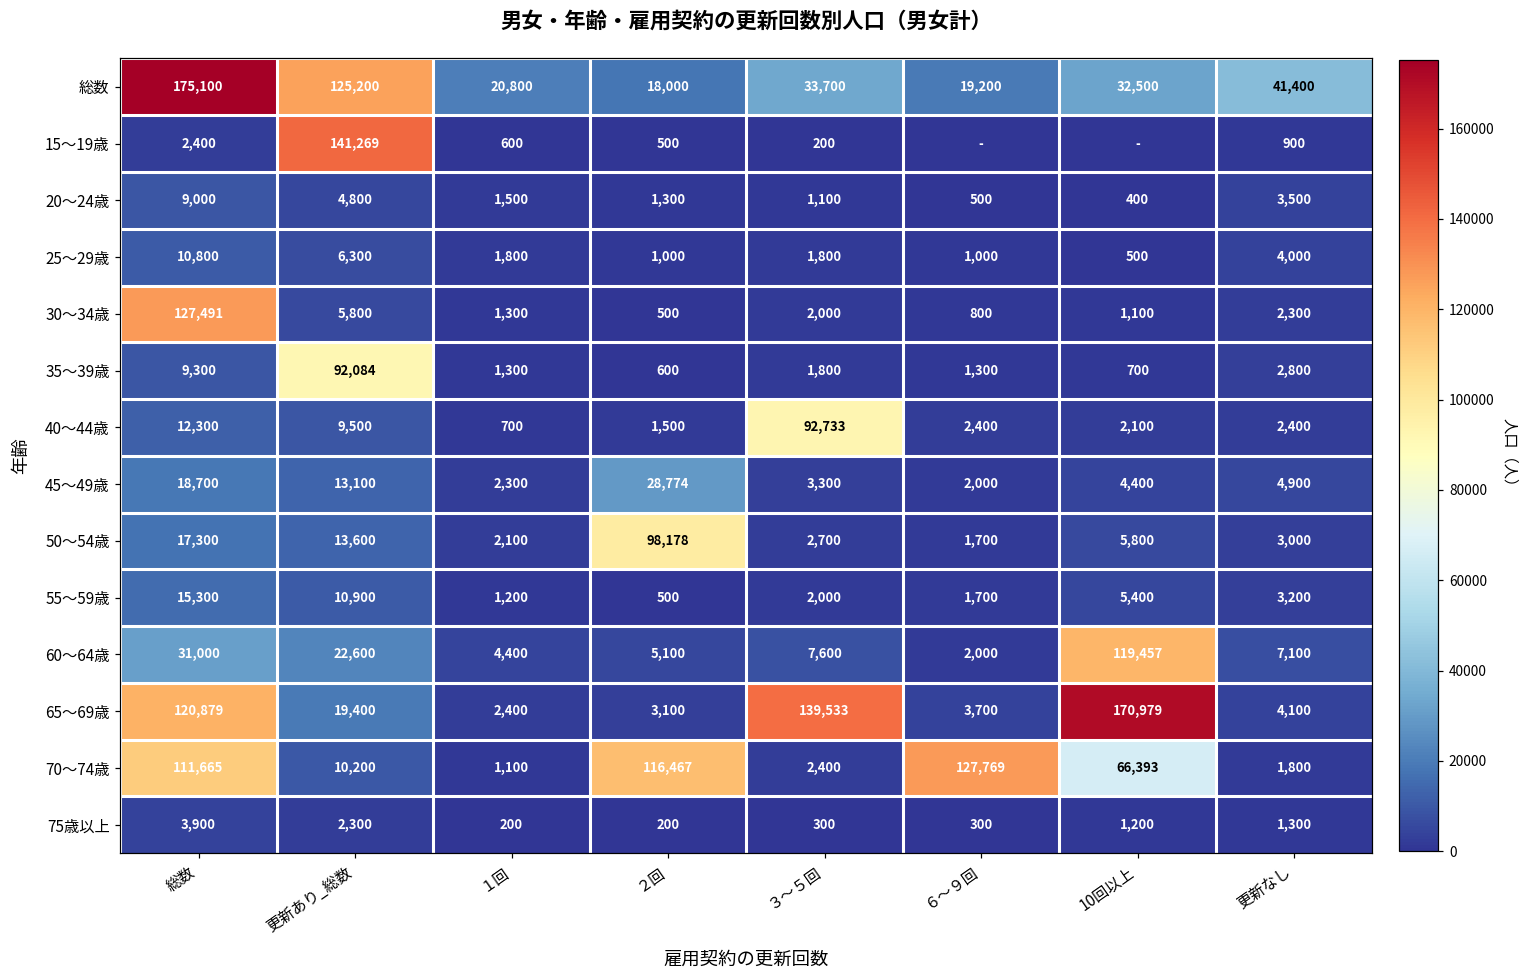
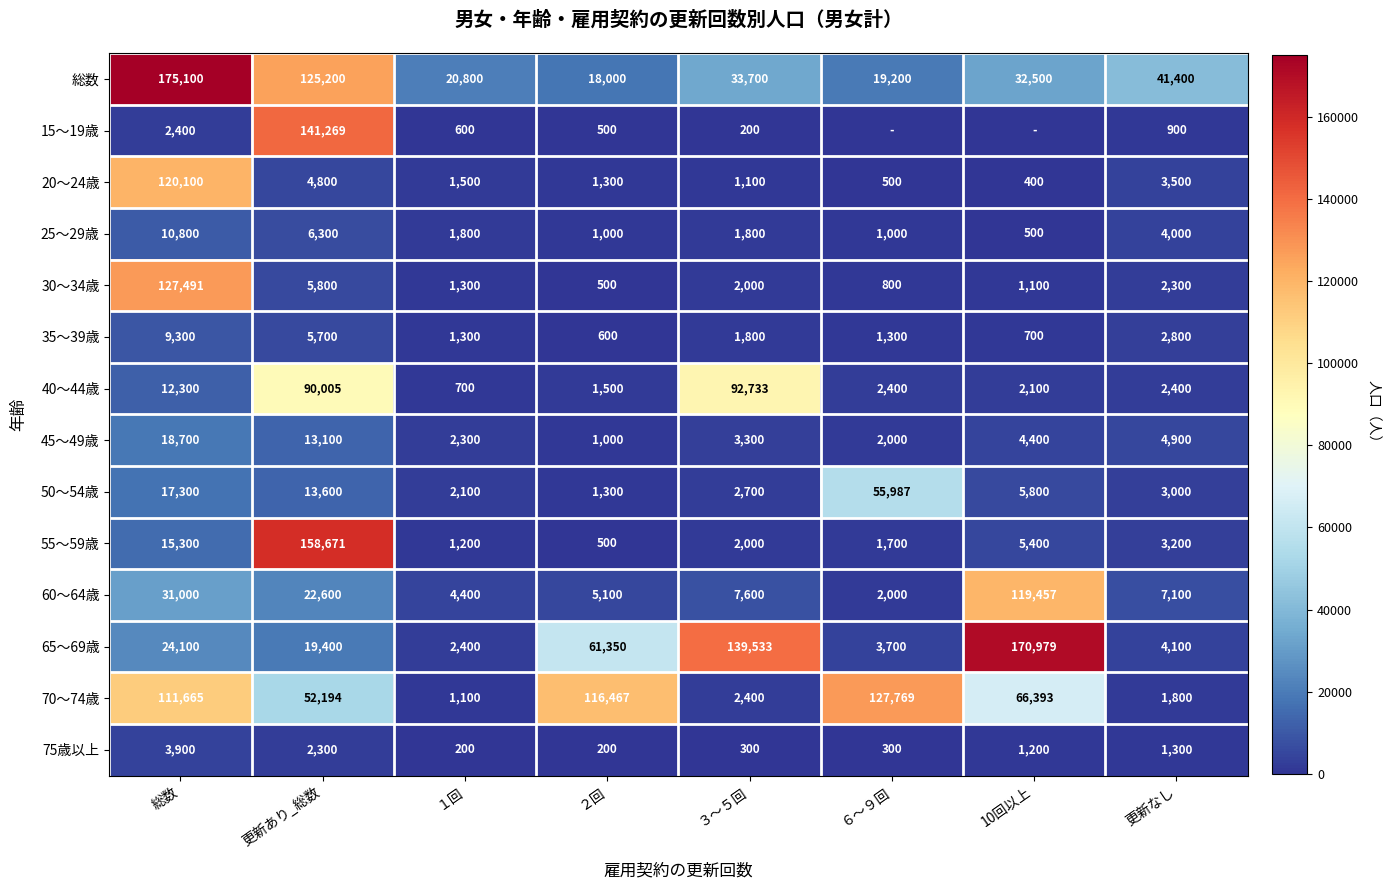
  {
    "総数": {
      "総数": "175,100",
      "更新あり_総数": "125,200",
      "１回": "20,800",
      "２回": "18,000",
      "３～５回": "33,700",
      "６～９回": "19,200",
      "10回以上": "32,500",
      "更新なし": "41,400"
    },
    "15～19歳": {
      "総数": "2,400",
      "更新あり_総数": "141,269",
      "１回": "600",
      "２回": "500",
      "３～５回": "200",
      "更新なし": "900"
    },
    "20～24歳": {
-     "総数": "9,000",
+     "総数": "120,100",
      "更新あり_総数": "4,800",
      "１回": "1,500",
      "２回": "1,300",
      "３～５回": "1,100",
      "６～９回": "500",
      "10回以上": "400",
      "更新なし": "3,500"
    },
    "25～29歳": {
      "総数": "10,800",
      "更新あり_総数": "6,300",
      "１回": "1,800",
      "２回": "1,000",
      "３～５回": "1,800",
      "６～９回": "1,000",
      "10回以上": "500",
      "更新なし": "4,000"
    },
    "30～34歳": {
      "総数": "127,491",
      "更新あり_総数": "5,800",
      "１回": "1,300",
      "２回": "500",
      "３～５回": "2,000",
      "６～９回": "800",
      "10回以上": "1,100",
      "更新なし": "2,300"
    },
    "35～39歳": {
      "総数": "9,300",
-     "更新あり_総数": "92,084",
+     "更新あり_総数": "5,700",
      "１回": "1,300",
      "２回": "600",
      "３～５回": "1,800",
      "６～９回": "1,300",
      "10回以上": "700",
      "更新なし": "2,800"
    },
    "40～44歳": {
      "総数": "12,300",
-     "更新あり_総数": "9,500",
+     "更新あり_総数": "90,005",
      "１回": "700",
      "２回": "1,500",
      "３～５回": "92,733",
      "６～９回": "2,400",
      "10回以上": "2,100",
      "更新なし": "2,400"
    },
    "45～49歳": {
      "総数": "18,700",
      "更新あり_総数": "13,100",
      "１回": "2,300",
-     "２回": "28,774",
+     "２回": "1,000",
      "３～５回": "3,300",
      "６～９回": "2,000",
      "10回以上": "4,400",
      "更新なし": "4,900"
    },
    "50～54歳": {
      "総数": "17,300",
      "更新あり_総数": "13,600",
      "１回": "2,100",
-     "２回": "98,178",
+     "２回": "1,300",
      "３～５回": "2,700",
-     "６～９回": "1,700",
+     "６～９回": "55,987",
      "10回以上": "5,800",
      "更新なし": "3,000"
    },
    "55～59歳": {
      "総数": "15,300",
-     "更新あり_総数": "10,900",
+     "更新あり_総数": "158,671",
      "１回": "1,200",
      "２回": "500",
      "３～５回": "2,000",
      "６～９回": "1,700",
      "10回以上": "5,400",
      "更新なし": "3,200"
    },
    "60～64歳": {
      "総数": "31,000",
      "更新あり_総数": "22,600",
      "１回": "4,400",
      "２回": "5,100",
      "３～５回": "7,600",
      "６～９回": "2,000",
      "10回以上": "119,457",
      "更新なし": "7,100"
    },
    "65～69歳": {
-     "総数": "120,879",
+     "総数": "24,100",
      "更新あり_総数": "19,400",
      "１回": "2,400",
-     "２回": "3,100",
+     "２回": "61,350",
      "３～５回": "139,533",
      "６～９回": "3,700",
      "10回以上": "170,979",
      "更新なし": "4,100"
    },
    "70～74歳": {
      "総数": "111,665",
-     "更新あり_総数": "10,200",
+     "更新あり_総数": "52,194",
      "１回": "1,100",
      "２回": "116,467",
      "３～５回": "2,400",
      "６～９回": "127,769",
      "10回以上": "66,393",
      "更新なし": "1,800"
    },
    "75歳以上": {
      "総数": "3,900",
      "更新あり_総数": "2,300",
      "１回": "200",
      "２回": "200",
      "３～５回": "300",
      "６～９回": "300",
      "10回以上": "1,200",
      "更新なし": "1,300"
    }
  }
